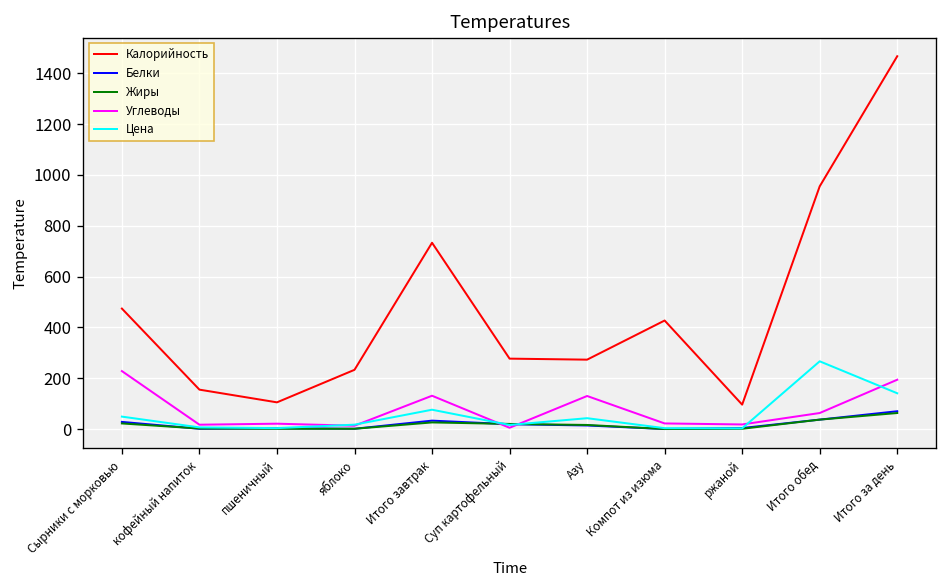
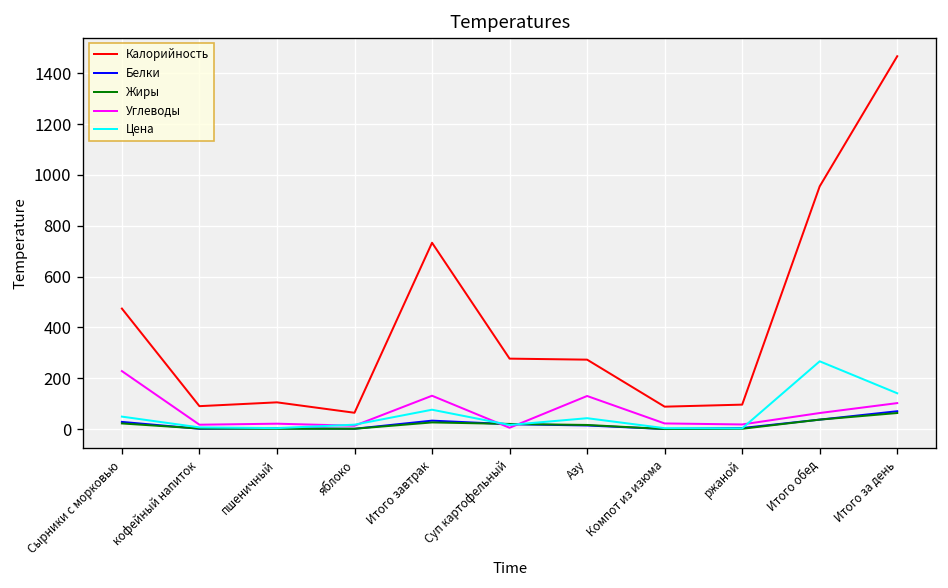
  {
    "Калорийность": {
      "Сырники с морковью": 470,
-     "кофейный напиток": 160,
+     "кофейный напиток": 90,
      "пшеничный": 110,
-     "яблоко": 230,
+     "яблоко": 60,
      "Итого завтрак": 730,
      "Суп картофельный": 280,
      "Азу": 270,
-     "Компот из изюма": 430,
+     "Компот из изюма": 90,
      "ржаной": 100,
      "Итого обед": 960,
      "Итого за день": 1470
    },
    "Углеводы": {
      "Сырники с морковью": 230,
      "пшеничный": 20,
      "Итого завтрак": 130,
      "Азу": 130,
      "Компот из изюма": 20,
      "ржаной": 20,
      "Итого обед": 60,
-     "Итого за день": 190
+     "Итого за день": 100
    },
    "Цена": {
      "Сырники с морковью": 50,
      "Итого завтрак": 80,
      "Азу": 40,
      "Итого обед": 270,
      "Итого за день": 140
    }
  }
